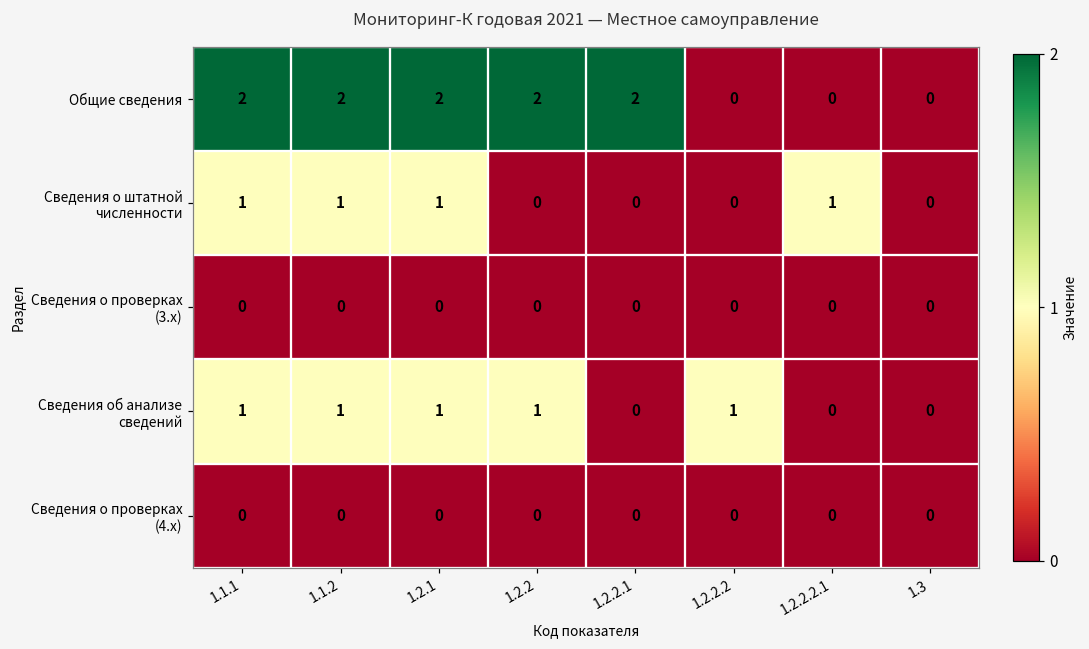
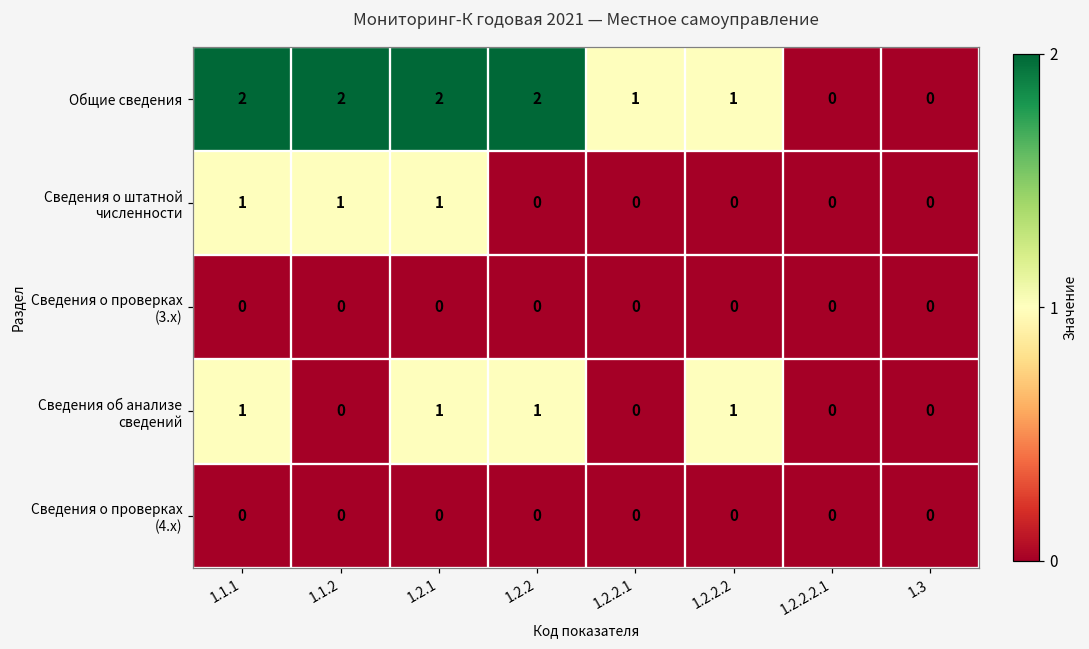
  {
    "Общие сведения": {
      "1.1.1": 2,
      "1.1.2": 2,
      "1.2.1": 2,
      "1.2.2": 2,
-     "1.2.2.1": 2,
-     "1.2.2.2": 0,
+     "1.2.2.1": 1,
+     "1.2.2.2": 1,
      "1.2.2.2.1": 0,
      "1.3": 0
    },
    "Сведения о штатной численности": {
      "1.1.1": 1,
      "1.1.2": 1,
      "1.2.1": 1,
      "1.2.2": 0,
      "1.2.2.1": 0,
      "1.2.2.2": 0,
-     "1.2.2.2.1": 1,
+     "1.2.2.2.1": 0,
      "1.3": 0
    },
    "Сведения о проверках (3.x)": {
      "1.1.1": 0,
      "1.1.2": 0,
      "1.2.1": 0,
      "1.2.2": 0,
      "1.2.2.1": 0,
      "1.2.2.2": 0,
      "1.2.2.2.1": 0,
      "1.3": 0
    },
    "Сведения об анализе сведений": {
      "1.1.1": 1,
-     "1.1.2": 1,
+     "1.1.2": 0,
      "1.2.1": 1,
      "1.2.2": 1,
      "1.2.2.1": 0,
      "1.2.2.2": 1,
      "1.2.2.2.1": 0,
      "1.3": 0
    },
    "Сведения о проверках (4.x)": {
      "1.1.1": 0,
      "1.1.2": 0,
      "1.2.1": 0,
      "1.2.2": 0,
      "1.2.2.1": 0,
      "1.2.2.2": 0,
      "1.2.2.2.1": 0,
      "1.3": 0
    }
  }
